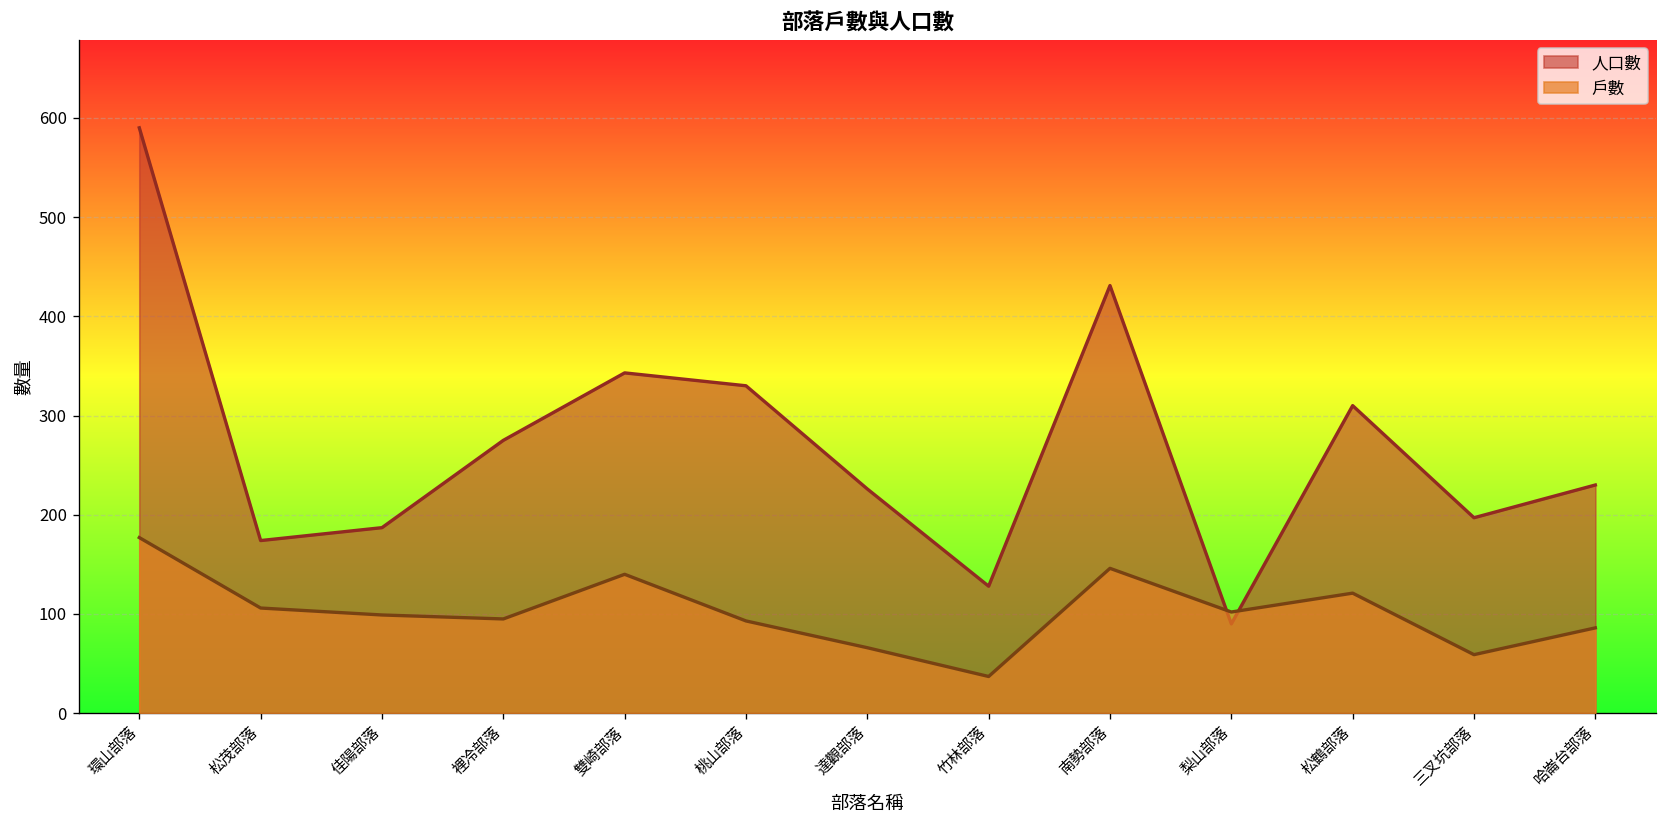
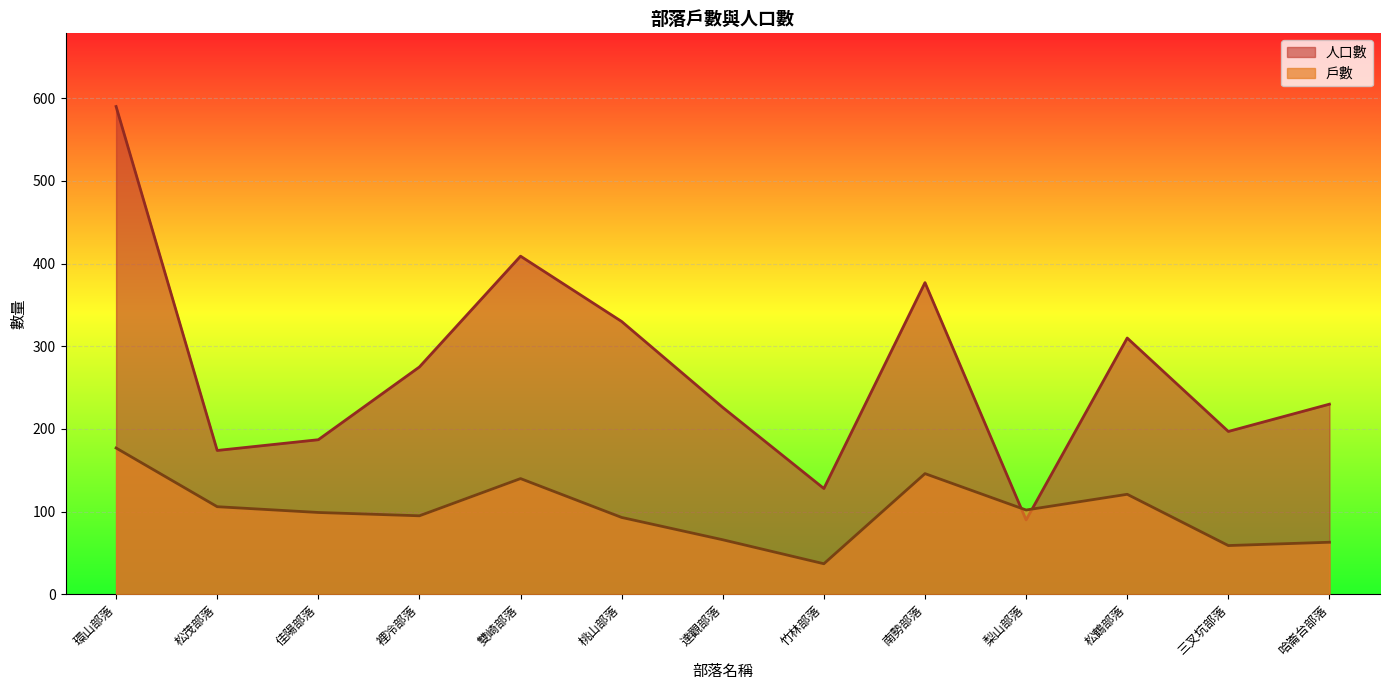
  {
    "人口數": {
      "環山部落": 590,
      "松茂部落": 170,
      "佳陽部落": 190,
      "裡冷部落": 280,
-     "雙崎部落": 340,
+     "雙崎部落": 410,
      "桃山部落": 330,
      "達觀部落": 230,
      "竹林部落": 130,
-     "南勢部落": 430,
+     "南勢部落": 380,
      "梨山部落": 90,
      "松鶴部落": 310,
      "三叉坑部落": 200,
      "哈崙台部落": 230
    },
    "戶數": {
      "環山部落": 180,
      "松茂部落": 110,
      "佳陽部落": 100,
      "裡冷部落": 100,
      "雙崎部落": 140,
      "桃山部落": 90,
      "達觀部落": 70,
      "竹林部落": 40,
      "南勢部落": 150,
      "梨山部落": 100,
      "松鶴部落": 120,
      "三叉坑部落": 60,
-     "哈崙台部落": 90
+     "哈崙台部落": 60
    }
  }
